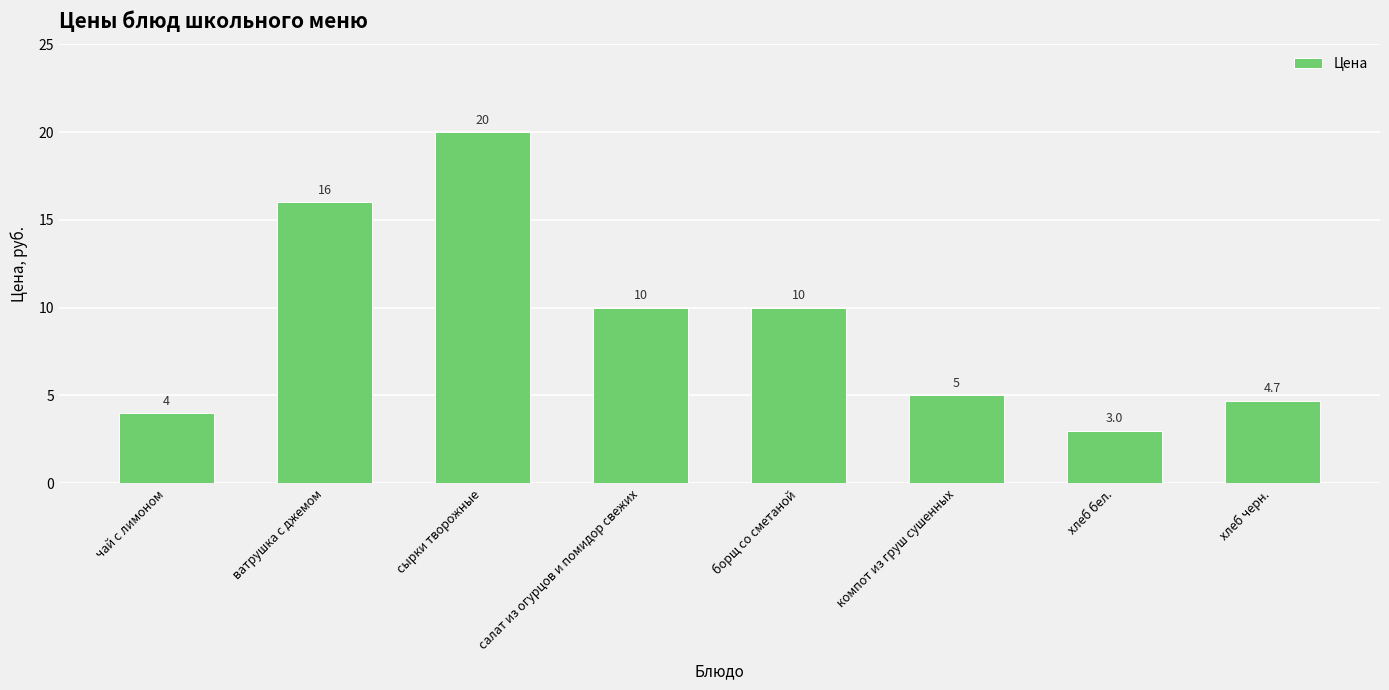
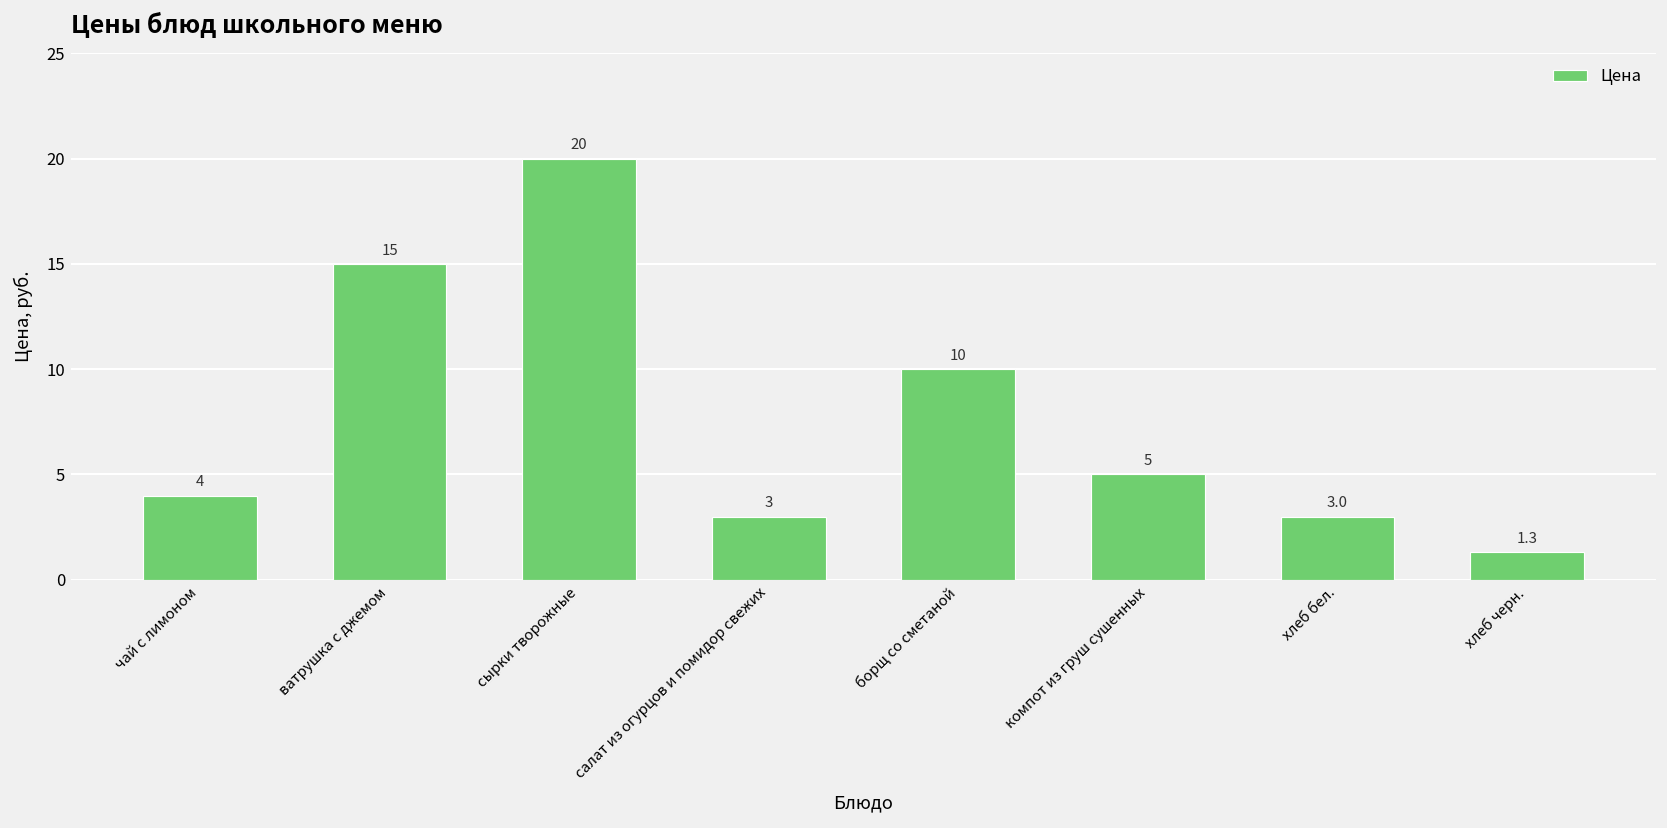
  {
    "чай с лимоном": 4,
-   "ватрушка с джемом": 16,
+   "ватрушка с джемом": 15,
    "сырки творожные": 20,
-   "салат из огурцов и помидор свежих": 10,
+   "салат из огурцов и помидор свежих": 3,
    "борщ со сметаной": 10,
    "компот из груш сушенных": 5,
    "хлеб бел.": 3.0,
-   "хлеб черн.": 4.7
+   "хлеб черн.": 1.3
  }
